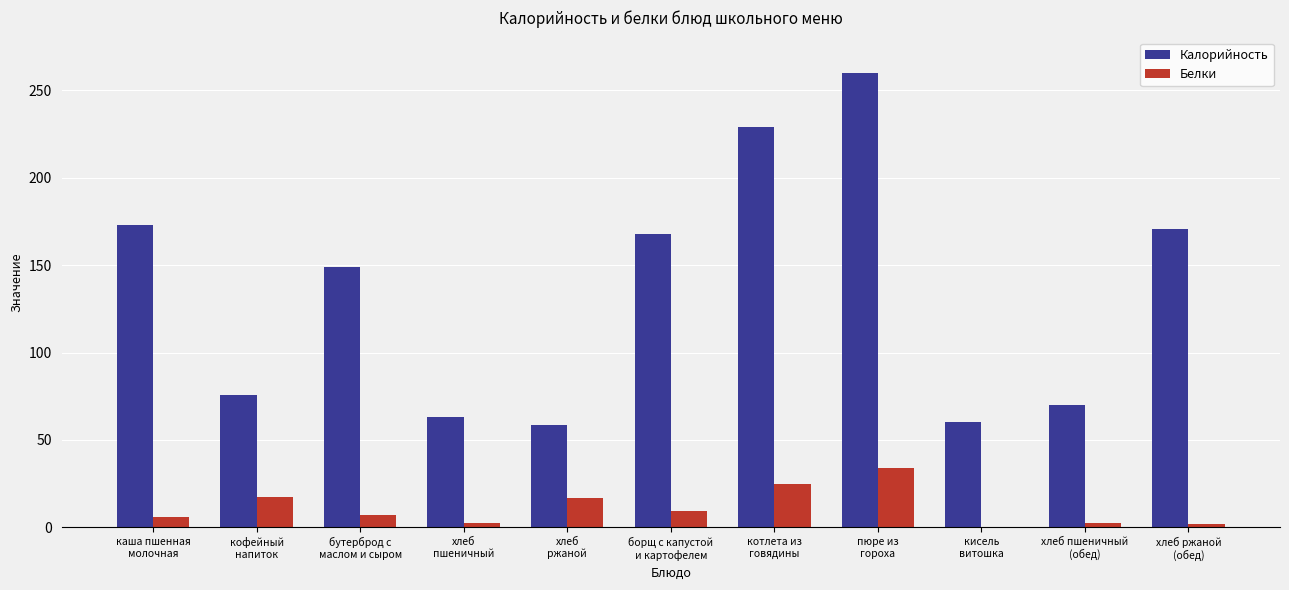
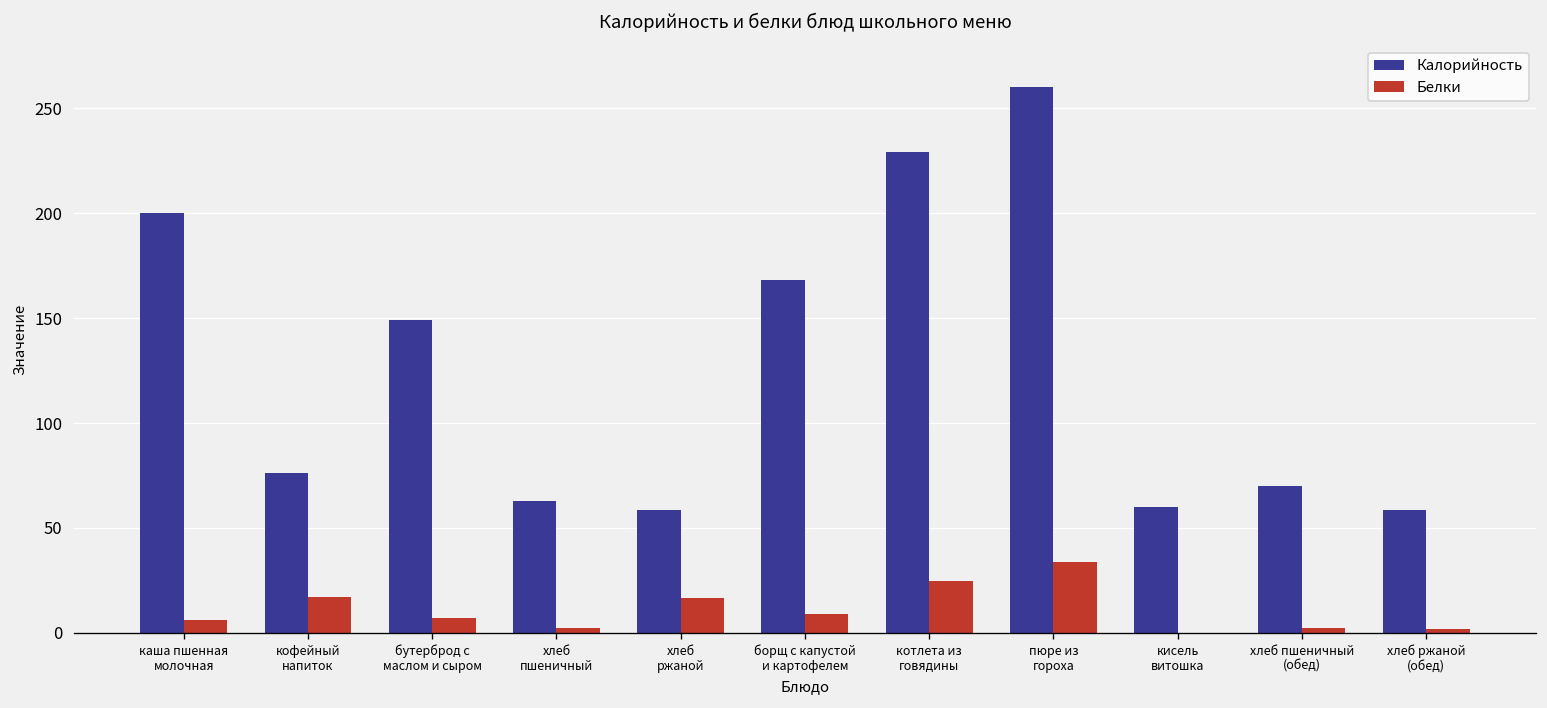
  {
    "Калорийность": {
-     "каша пшенная молочная": 173,
+     "каша пшенная молочная": 200,
      "кофейный напиток": 76,
      "бутерброд с маслом и сыром": 149,
      "хлеб пшеничный": 63,
      "хлеб ржаной": 59,
      "борщ с капустой и картофелем": 168,
      "котлета из говядины": 229,
      "пюре из гороха": 260,
      "кисель витошка": 60,
      "хлеб пшеничный (обед)": 70,
-     "хлеб ржаной (обед)": 171
+     "хлеб ржаной (обед)": 59
    },
    "Белки": {
      "каша пшенная молочная": 6,
      "кофейный напиток": 17,
      "бутерброд с маслом и сыром": 7,
      "хлеб пшеничный": 2,
      "хлеб ржаной": 17,
      "борщ с капустой и картофелем": 9,
      "котлета из говядины": 25,
      "пюре из гороха": 34,
      "кисель витошка": 0,
      "хлеб пшеничный (обед)": 2,
      "хлеб ржаной (обед)": 2
    }
  }
